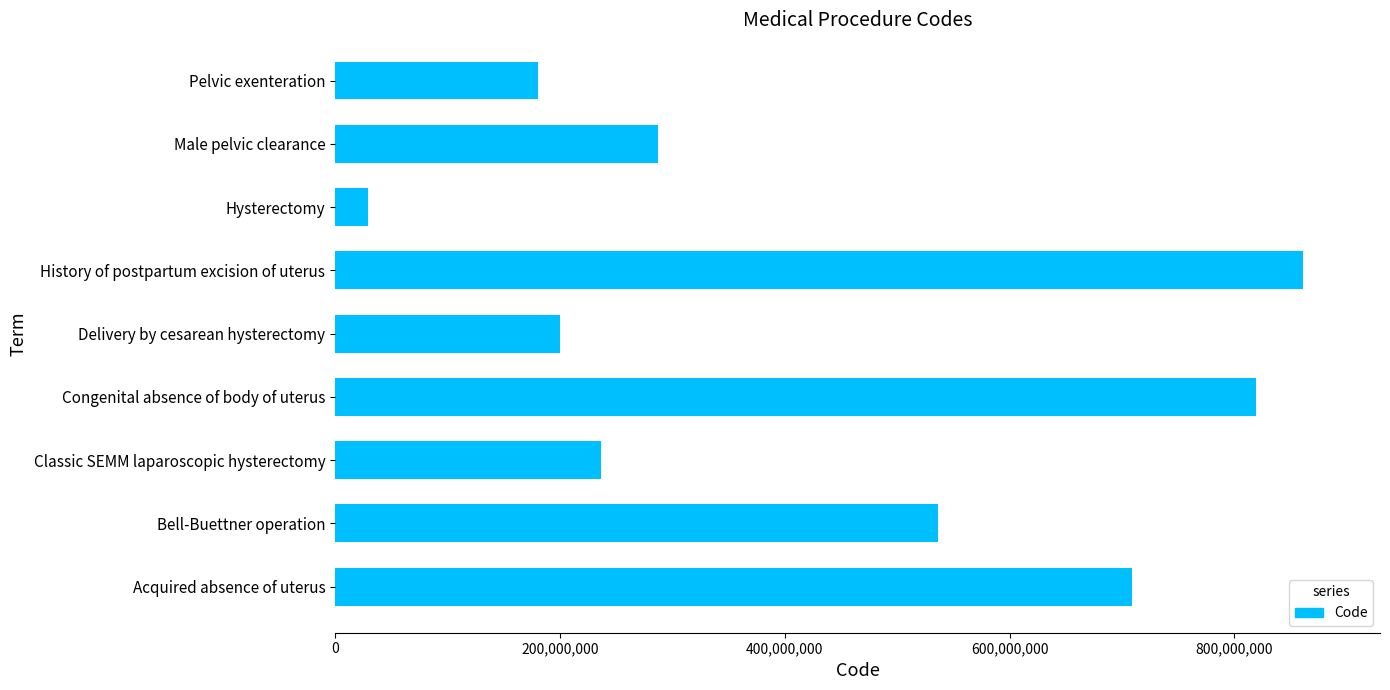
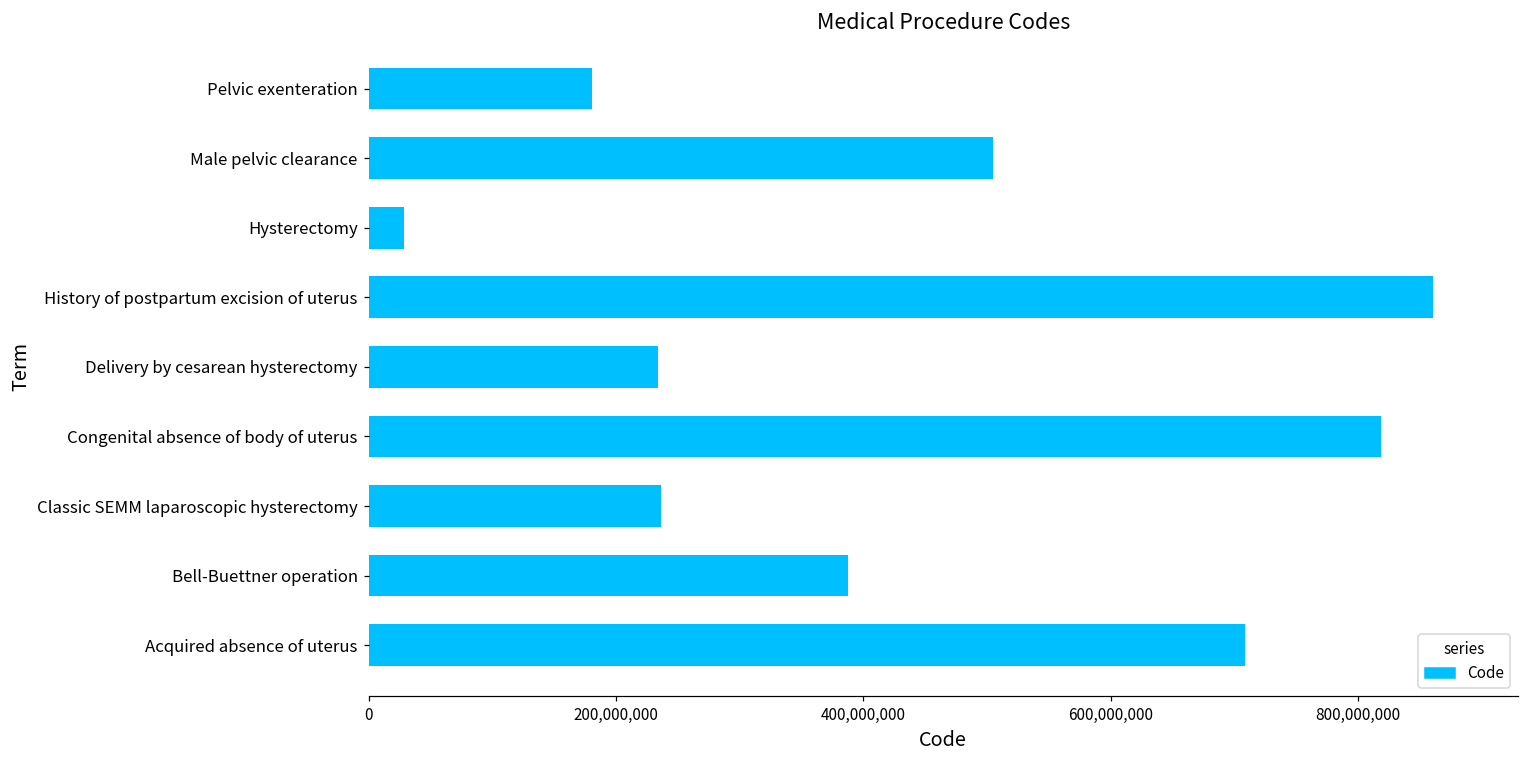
  {
    "Pelvic exenteration": "181,000,000",
-   "Male pelvic clearance": "288,000,000",
+   "Male pelvic clearance": "505,000,000",
    "Hysterectomy": "29,000,000",
    "History of postpartum excision of uterus": "861,000,000",
-   "Delivery by cesarean hysterectomy": "200,000,000",
+   "Delivery by cesarean hysterectomy": "234,000,000",
    "Congenital absence of body of uterus": "819,000,000",
    "Classic SEMM laparoscopic hysterectomy": "237,000,000",
-   "Bell-Buettner operation": "536,000,000",
+   "Bell-Buettner operation": "388,000,000",
    "Acquired absence of uterus": "709,000,000"
  }
